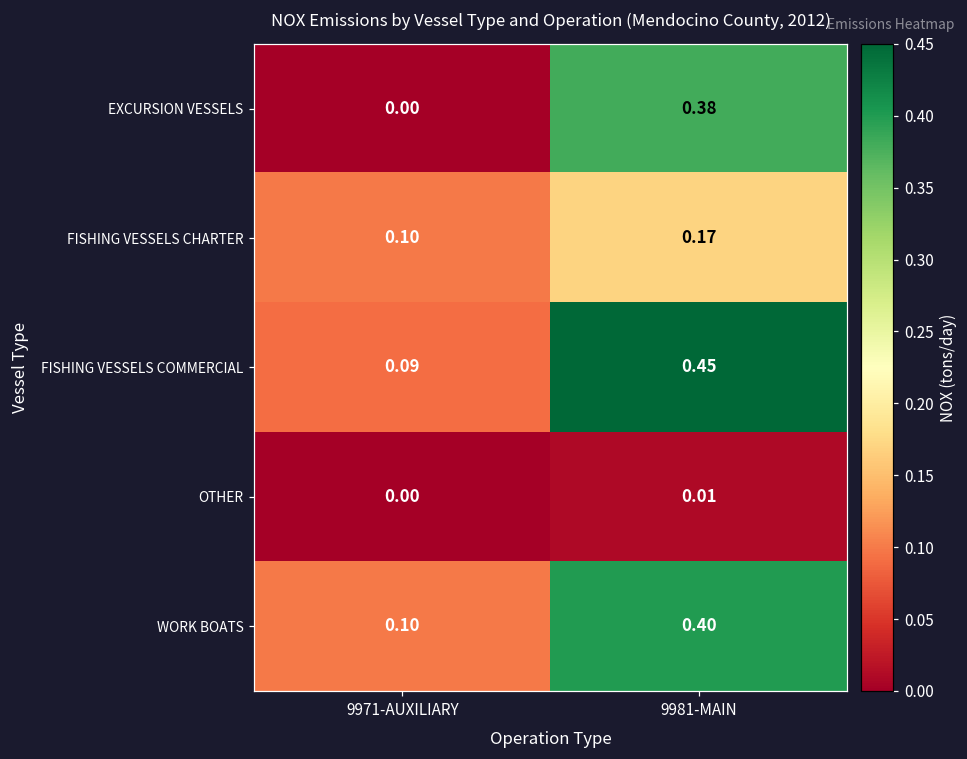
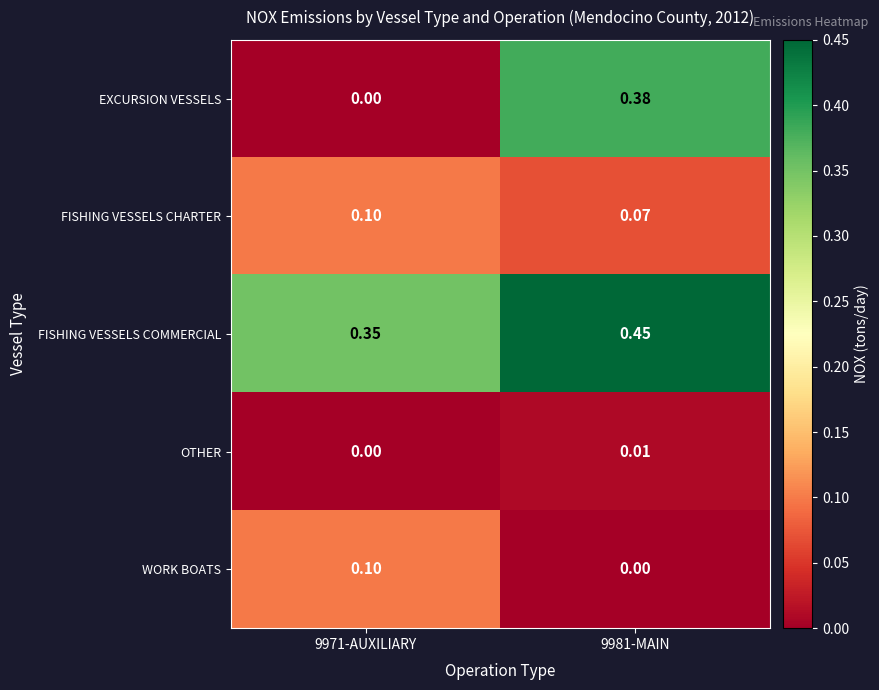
  {
    "EXCURSION VESSELS": {
      "9971-AUXILIARY": 0.00,
      "9981-MAIN": 0.38
    },
    "FISHING VESSELS CHARTER": {
      "9971-AUXILIARY": 0.10,
-     "9981-MAIN": 0.17
+     "9981-MAIN": 0.07
    },
    "FISHING VESSELS COMMERCIAL": {
-     "9971-AUXILIARY": 0.09,
+     "9971-AUXILIARY": 0.35,
      "9981-MAIN": 0.45
    },
    "OTHER": {
      "9971-AUXILIARY": 0.00,
      "9981-MAIN": 0.01
    },
    "WORK BOATS": {
      "9971-AUXILIARY": 0.10,
-     "9981-MAIN": 0.40
+     "9981-MAIN": 0.00
    }
  }
